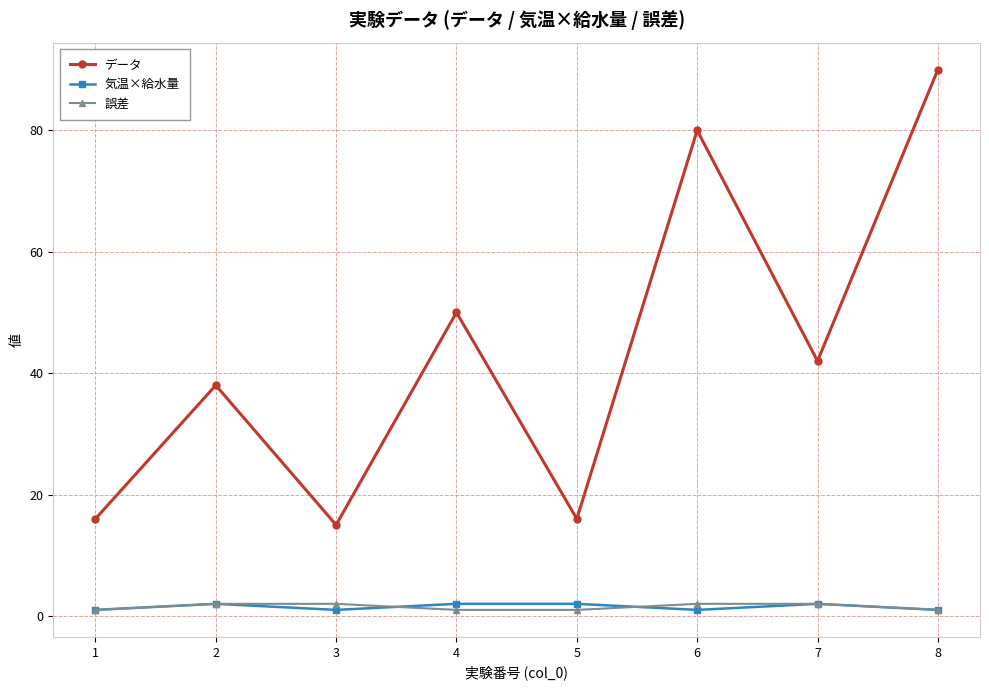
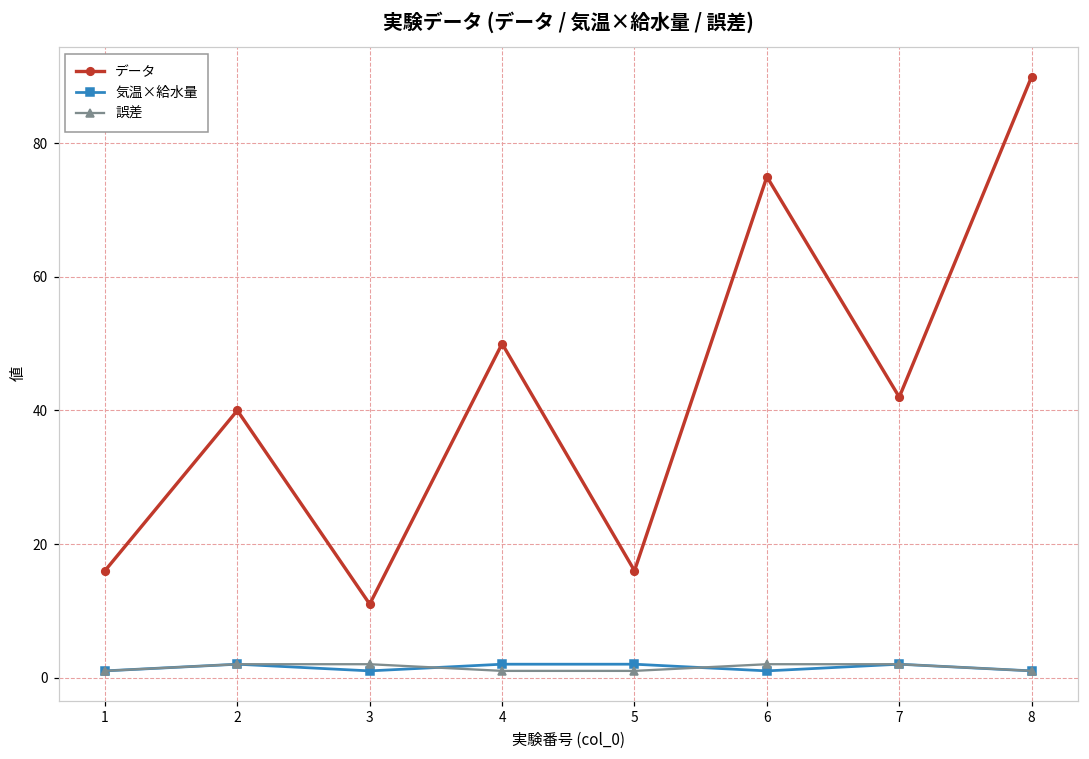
  {
    "データ": {
      "1": 16,
-     "2": 38,
-     "3": 15,
+     "2": 40,
+     "3": 11,
      "4": 50,
      "5": 16,
-     "6": 80,
+     "6": 75,
      "7": 42,
      "8": 90
    },
    "気温×給水量": {
      "3": 1,
      "4": 2,
      "5": 2,
      "6": 1
    },
    "誤差": {
      "3": 2,
      "4": 1,
      "5": 1,
      "6": 2
    }
  }
